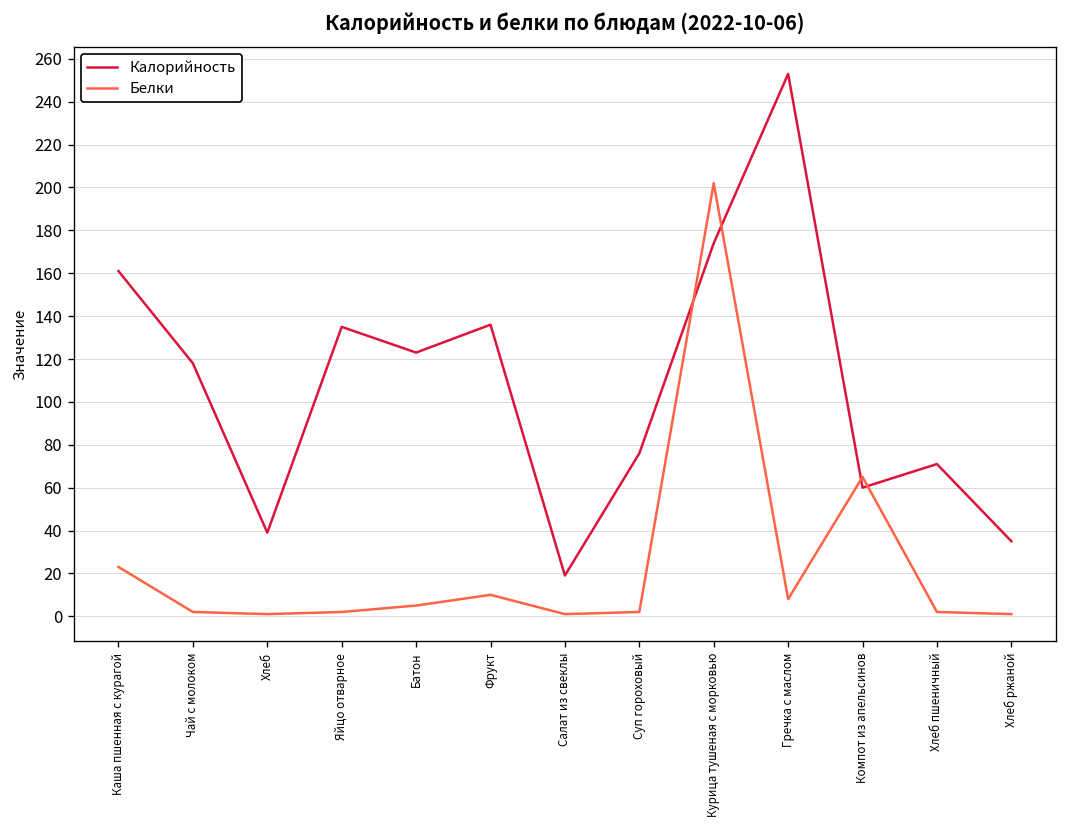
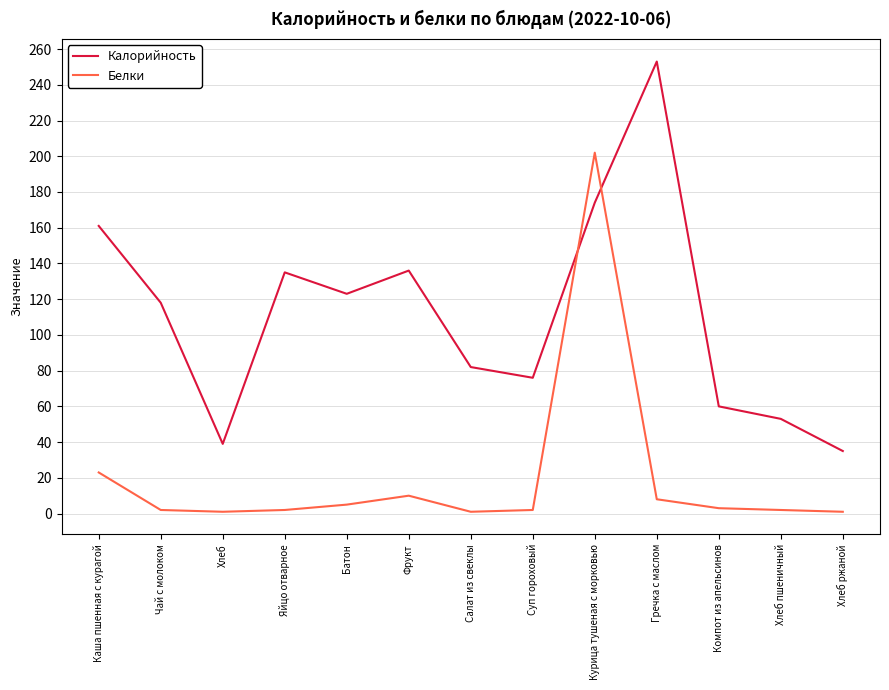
  {
    "Калорийность": {
      "Каша пшенная с курагой": 161,
      "Чай с молоком": 118,
      "Хлеб": 39,
      "Яйцо отварное": 135,
      "Батон": 123,
      "Фрукт": 136,
-     "Салат из свеклы": 19,
+     "Салат из свеклы": 82,
      "Суп гороховый": 76,
      "Курица тушеная с морковью": 174,
      "Гречка с маслом": 253,
      "Компот из апельсинов": 60,
-     "Хлеб пшеничный": 71,
+     "Хлеб пшеничный": 53,
      "Хлеб ржаной": 35
    },
    "Белки": {
      "Каша пшенная с курагой": 23,
      "Чай с молоком": 2,
      "Хлеб": 1,
      "Яйцо отварное": 2,
      "Батон": 5,
      "Фрукт": 10,
      "Салат из свеклы": 1,
      "Суп гороховый": 2,
      "Курица тушеная с морковью": 202,
      "Гречка с маслом": 8,
-     "Компот из апельсинов": 65,
+     "Компот из апельсинов": 3,
      "Хлеб пшеничный": 2,
      "Хлеб ржаной": 1
    }
  }
